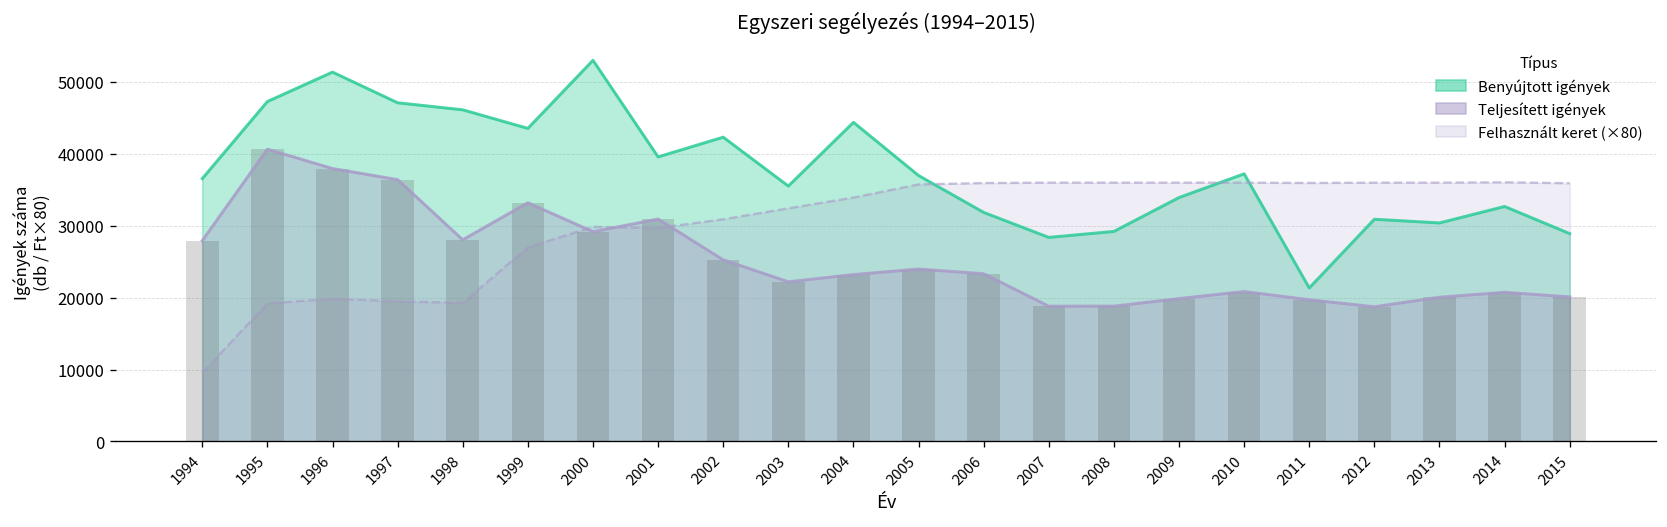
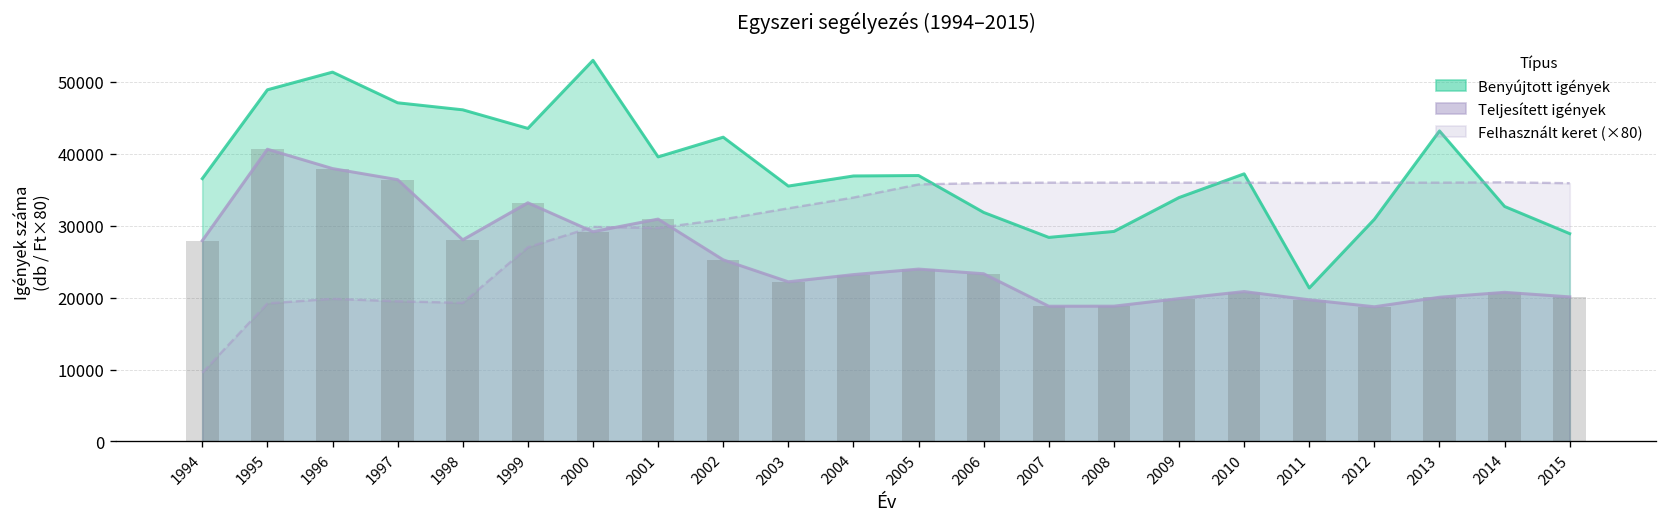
  {
    "Benyújtott igények": {
      "1994": 37000,
-     "1995": 47000,
+     "1995": 49000,
      "1996": 51000,
      "1997": 47000,
      "1998": 46000,
      "1999": 44000,
      "2000": 53000,
      "2001": 40000,
      "2002": 42000,
      "2003": 36000,
-     "2004": 44000,
+     "2004": 37000,
      "2005": 37000,
      "2006": 32000,
      "2007": 28000,
      "2008": 29000,
      "2009": 34000,
      "2010": 37000,
      "2011": 21000,
      "2012": 31000,
-     "2013": 30000,
+     "2013": 43000,
      "2014": 33000,
      "2015": 29000
    }
  }
